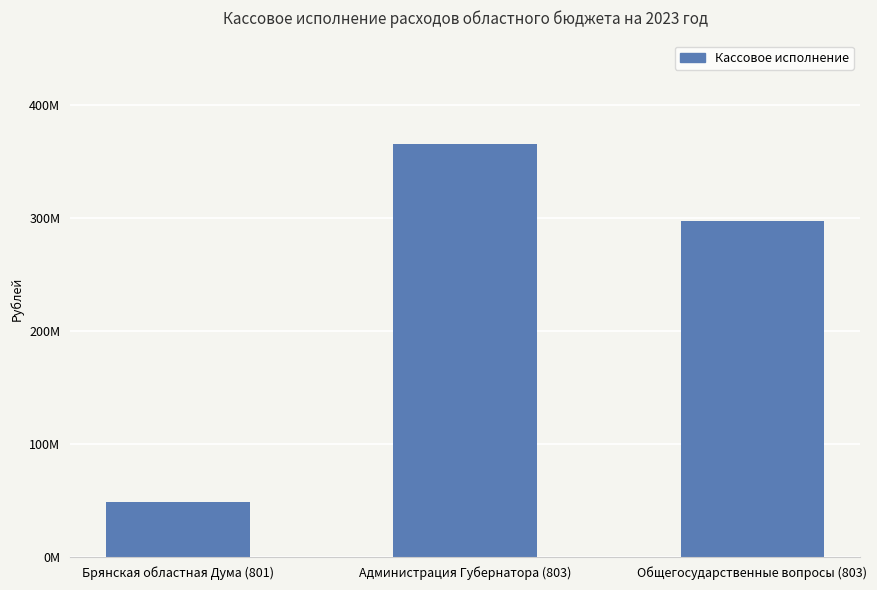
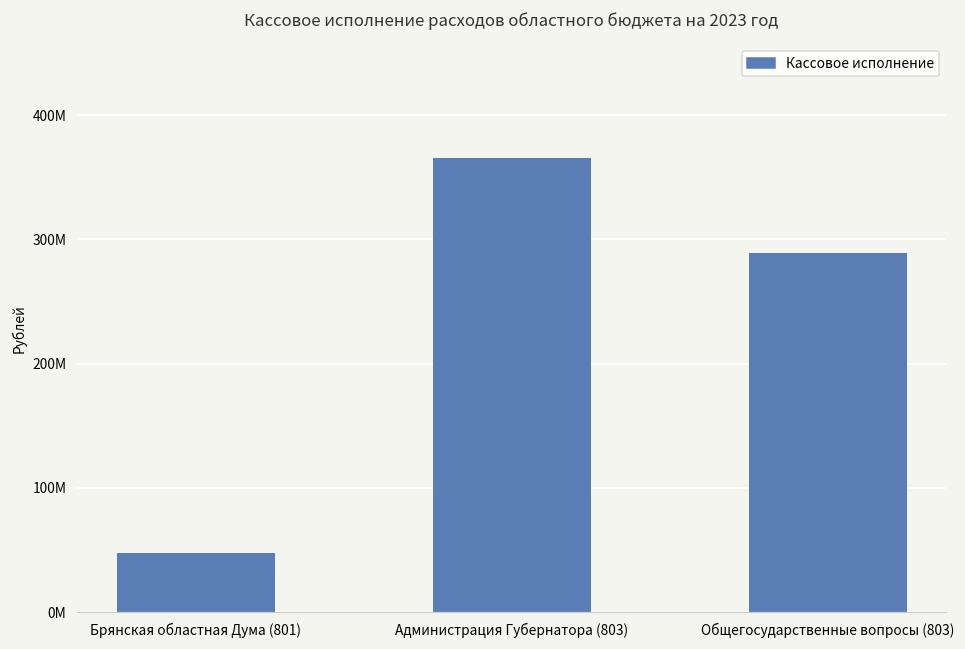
  {
    "Брянская областная Дума (801)": 48000000,
    "Администрация Губернатора (803)": 365000000,
-   "Общегосударственные вопросы (803)": 297000000
+   "Общегосударственные вопросы (803)": 289000000
  }
